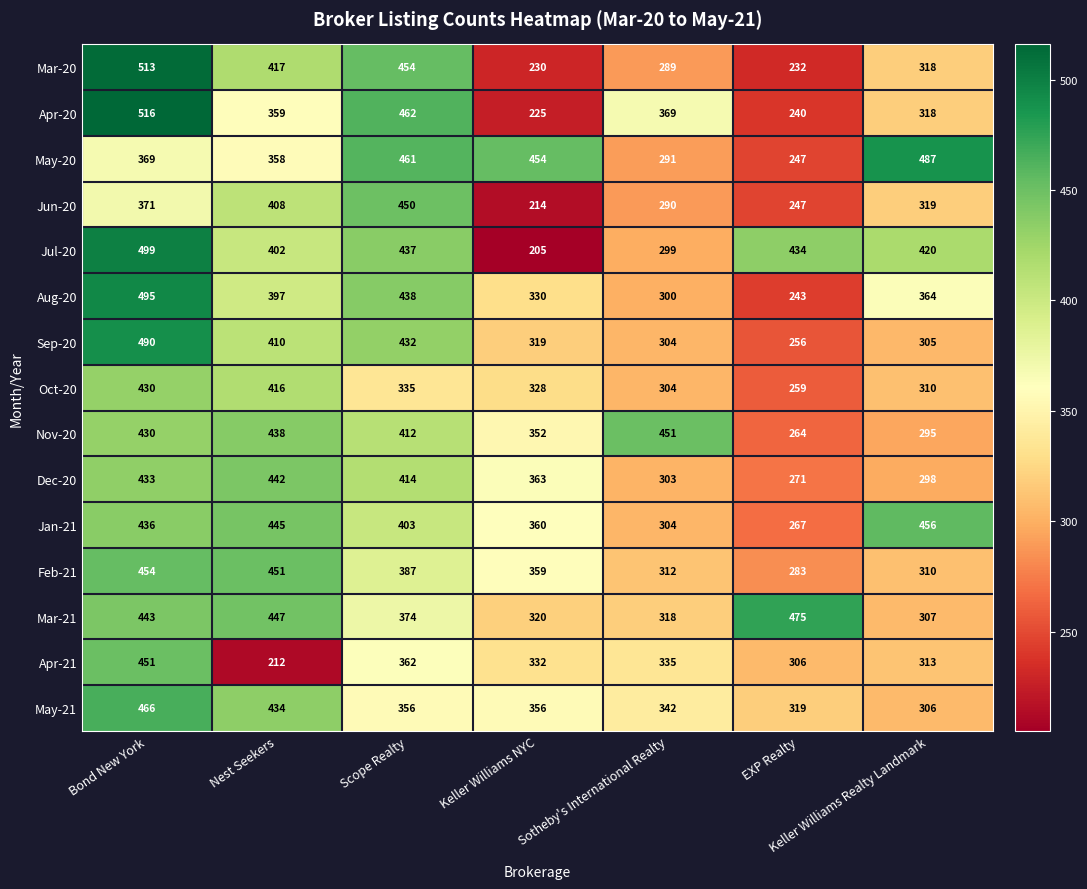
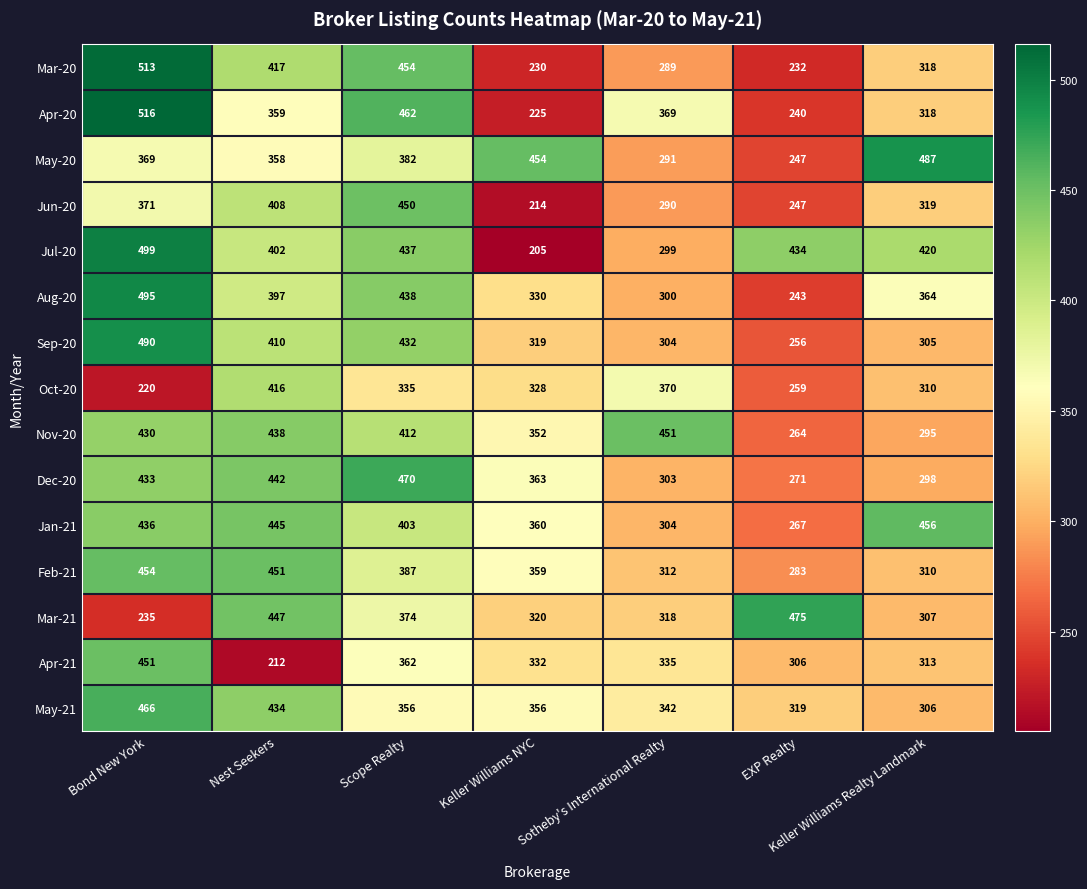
  {
    "Mar-20": {
      "Bond New York": 513,
      "Nest Seekers": 417,
      "Scope Realty": 454,
      "Keller Williams NYC": 230,
      "Sotheby's International Realty": 289,
      "EXP Realty": 232,
      "Keller Williams Realty Landmark": 318
    },
    "Apr-20": {
      "Bond New York": 516,
      "Nest Seekers": 359,
      "Scope Realty": 462,
      "Keller Williams NYC": 225,
      "Sotheby's International Realty": 369,
      "EXP Realty": 240,
      "Keller Williams Realty Landmark": 318
    },
    "May-20": {
      "Bond New York": 369,
      "Nest Seekers": 358,
-     "Scope Realty": 461,
+     "Scope Realty": 382,
      "Keller Williams NYC": 454,
      "Sotheby's International Realty": 291,
      "EXP Realty": 247,
      "Keller Williams Realty Landmark": 487
    },
    "Jun-20": {
      "Bond New York": 371,
      "Nest Seekers": 408,
      "Scope Realty": 450,
      "Keller Williams NYC": 214,
      "Sotheby's International Realty": 290,
      "EXP Realty": 247,
      "Keller Williams Realty Landmark": 319
    },
    "Jul-20": {
      "Bond New York": 499,
      "Nest Seekers": 402,
      "Scope Realty": 437,
      "Keller Williams NYC": 205,
      "Sotheby's International Realty": 299,
      "EXP Realty": 434,
      "Keller Williams Realty Landmark": 420
    },
    "Aug-20": {
      "Bond New York": 495,
      "Nest Seekers": 397,
      "Scope Realty": 438,
      "Keller Williams NYC": 330,
      "Sotheby's International Realty": 300,
      "EXP Realty": 243,
      "Keller Williams Realty Landmark": 364
    },
    "Sep-20": {
      "Bond New York": 490,
      "Nest Seekers": 410,
      "Scope Realty": 432,
      "Keller Williams NYC": 319,
      "Sotheby's International Realty": 304,
      "EXP Realty": 256,
      "Keller Williams Realty Landmark": 305
    },
    "Oct-20": {
-     "Bond New York": 430,
+     "Bond New York": 220,
      "Nest Seekers": 416,
      "Scope Realty": 335,
      "Keller Williams NYC": 328,
-     "Sotheby's International Realty": 304,
+     "Sotheby's International Realty": 370,
      "EXP Realty": 259,
      "Keller Williams Realty Landmark": 310
    },
    "Nov-20": {
      "Bond New York": 430,
      "Nest Seekers": 438,
      "Scope Realty": 412,
      "Keller Williams NYC": 352,
      "Sotheby's International Realty": 451,
      "EXP Realty": 264,
      "Keller Williams Realty Landmark": 295
    },
    "Dec-20": {
      "Bond New York": 433,
      "Nest Seekers": 442,
-     "Scope Realty": 414,
+     "Scope Realty": 470,
      "Keller Williams NYC": 363,
      "Sotheby's International Realty": 303,
      "EXP Realty": 271,
      "Keller Williams Realty Landmark": 298
    },
    "Jan-21": {
      "Bond New York": 436,
      "Nest Seekers": 445,
      "Scope Realty": 403,
      "Keller Williams NYC": 360,
      "Sotheby's International Realty": 304,
      "EXP Realty": 267,
      "Keller Williams Realty Landmark": 456
    },
    "Feb-21": {
      "Bond New York": 454,
      "Nest Seekers": 451,
      "Scope Realty": 387,
      "Keller Williams NYC": 359,
      "Sotheby's International Realty": 312,
      "EXP Realty": 283,
      "Keller Williams Realty Landmark": 310
    },
    "Mar-21": {
-     "Bond New York": 443,
+     "Bond New York": 235,
      "Nest Seekers": 447,
      "Scope Realty": 374,
      "Keller Williams NYC": 320,
      "Sotheby's International Realty": 318,
      "EXP Realty": 475,
      "Keller Williams Realty Landmark": 307
    },
    "Apr-21": {
      "Bond New York": 451,
      "Nest Seekers": 212,
      "Scope Realty": 362,
      "Keller Williams NYC": 332,
      "Sotheby's International Realty": 335,
      "EXP Realty": 306,
      "Keller Williams Realty Landmark": 313
    },
    "May-21": {
      "Bond New York": 466,
      "Nest Seekers": 434,
      "Scope Realty": 356,
      "Keller Williams NYC": 356,
      "Sotheby's International Realty": 342,
      "EXP Realty": 319,
      "Keller Williams Realty Landmark": 306
    }
  }
